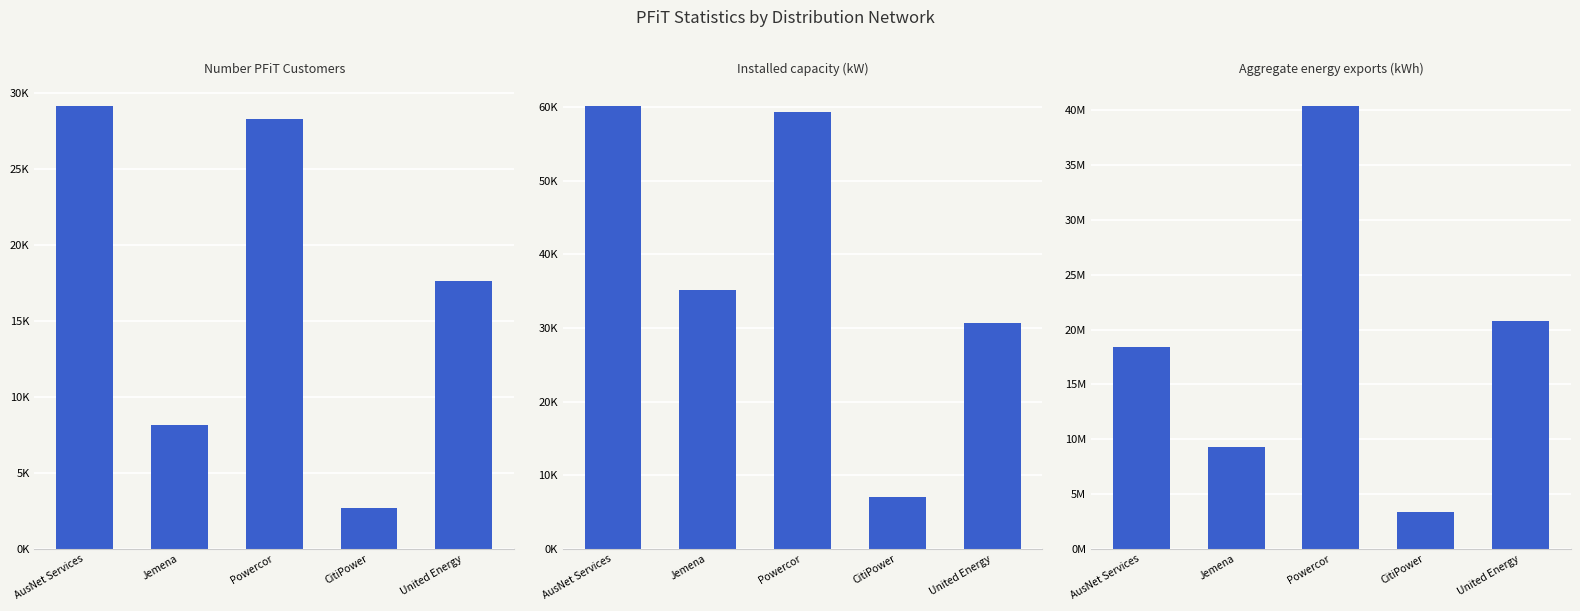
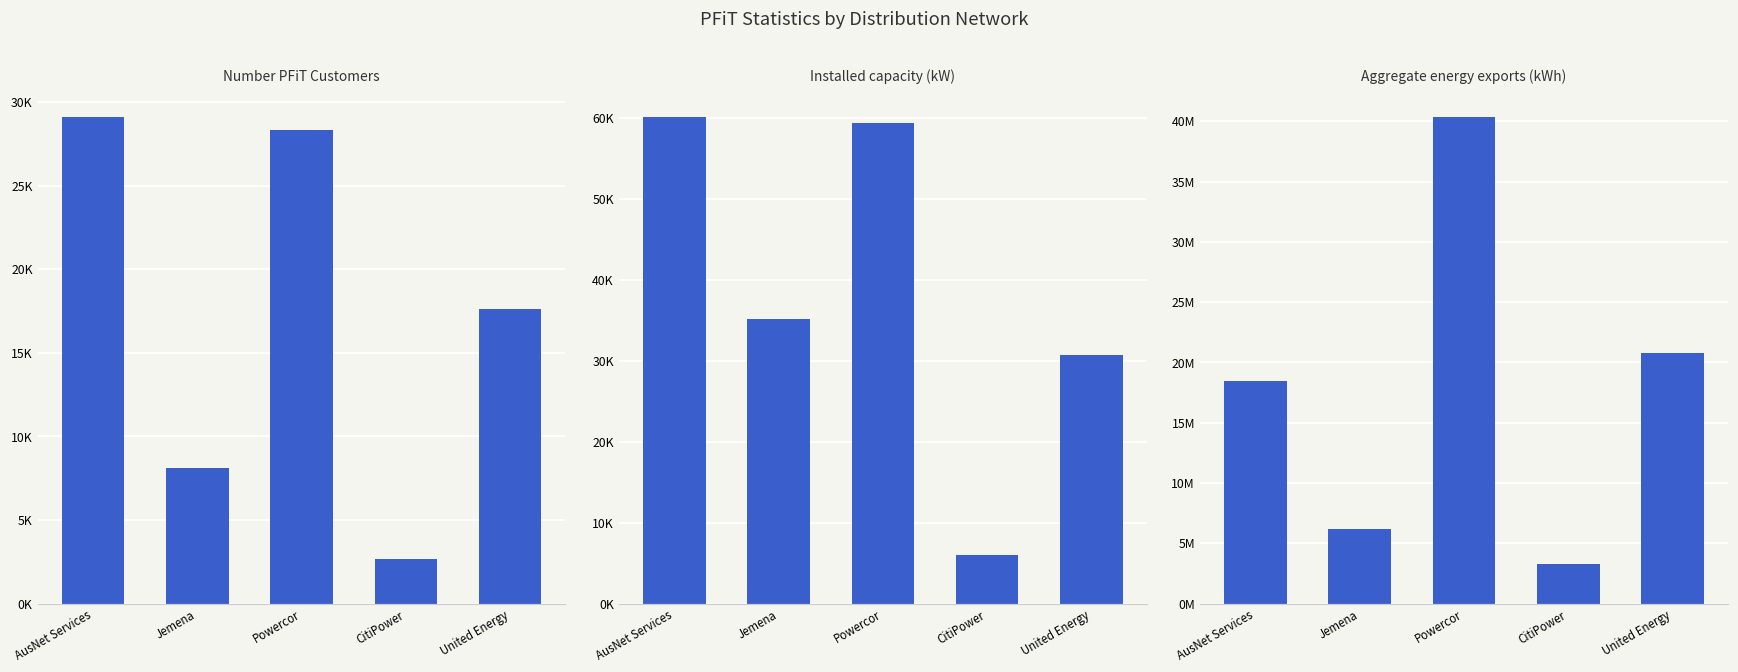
  {
    "Number PFiT Customers": {
      "AusNet Services": 29100,
      "Jemena": 8100,
      "Powercor": 28300,
      "CitiPower": 2700,
      "United Energy": 17600
    },
    "Installed capacity (kW)": {
      "AusNet Services": 60000,
      "Jemena": 35000,
      "Powercor": 59000,
-     "CitiPower": 7000,
+     "CitiPower": 6000,
      "United Energy": 31000
    },
    "Aggregate energy exports (kWh)": {
      "AusNet Services": 18400000,
-     "Jemena": 9300000,
+     "Jemena": 6200000,
      "Powercor": 40300000,
      "CitiPower": 3300000,
      "United Energy": 20800000
    }
  }
